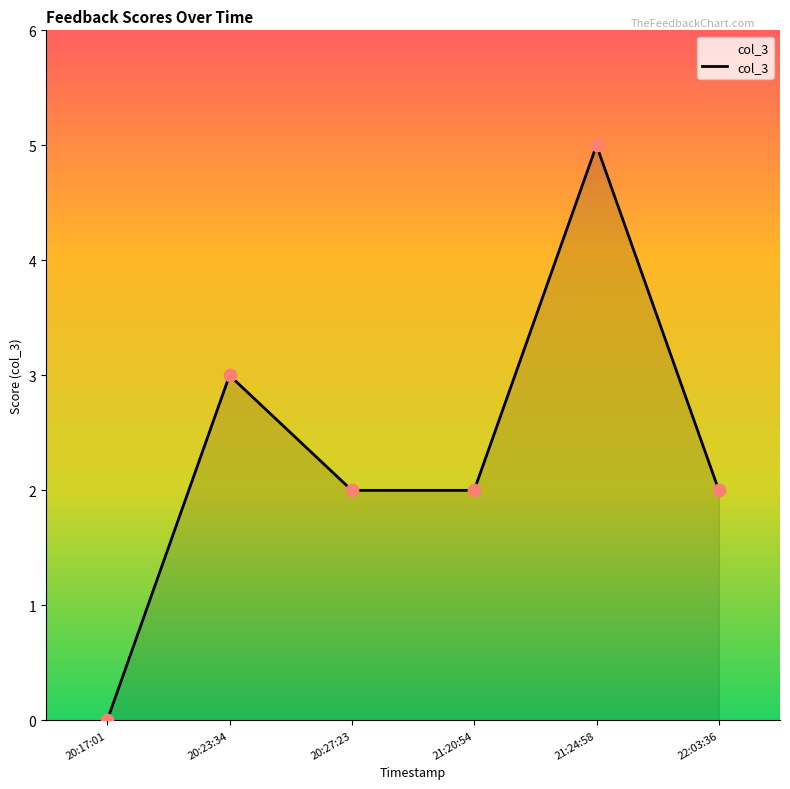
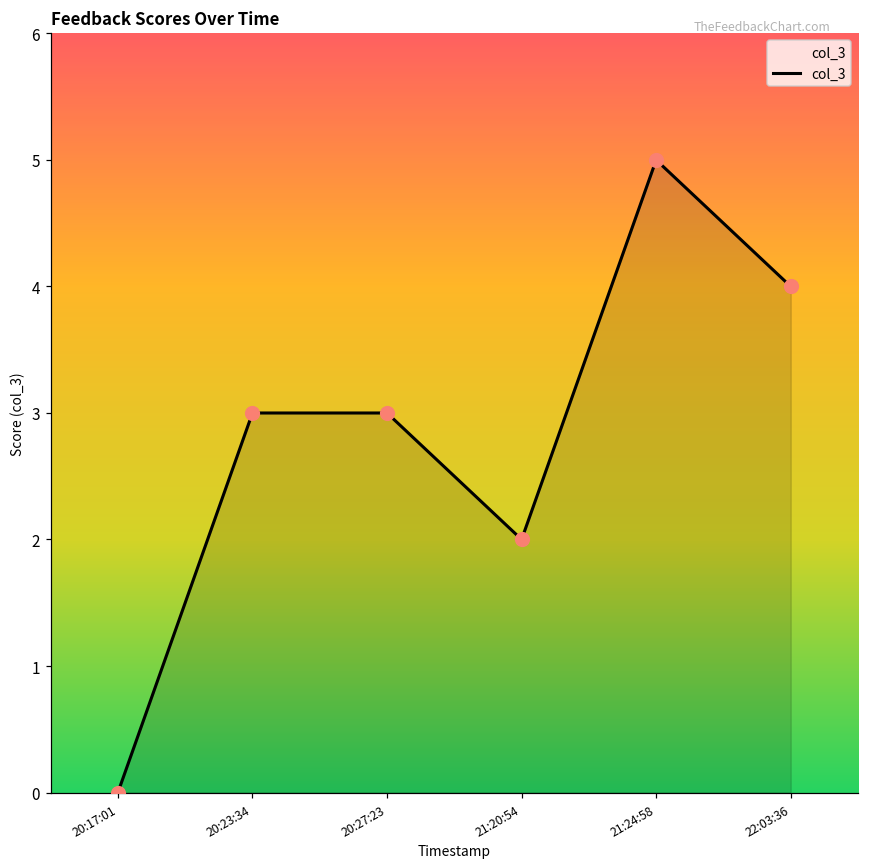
  {
    "20:17:01": 0,
    "20:23:34": 3,
-   "20:27:23": 2,
+   "20:27:23": 3,
    "21:20:54": 2,
    "21:24:58": 5,
-   "22:03:36": 2
+   "22:03:36": 4
  }
